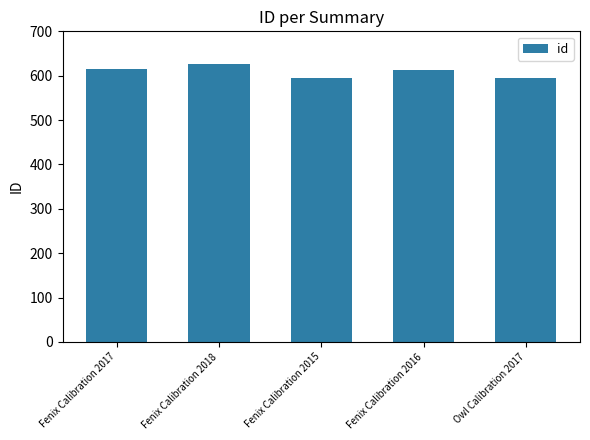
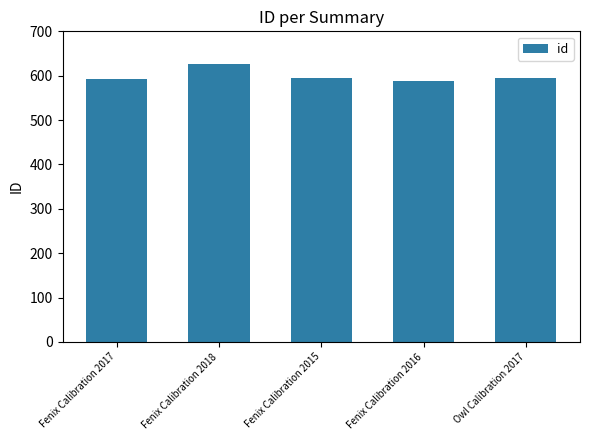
  {
-   "Fenix Calibration 2017": 620,
+   "Fenix Calibration 2017": 590,
    "Fenix Calibration 2018": 630,
    "Fenix Calibration 2015": 590,
-   "Fenix Calibration 2016": 610,
+   "Fenix Calibration 2016": 590,
    "Owl Calibration 2017": 600
  }
